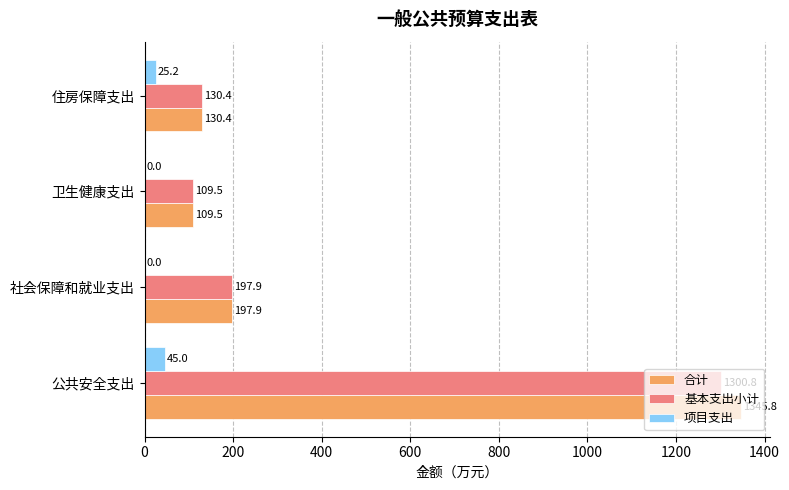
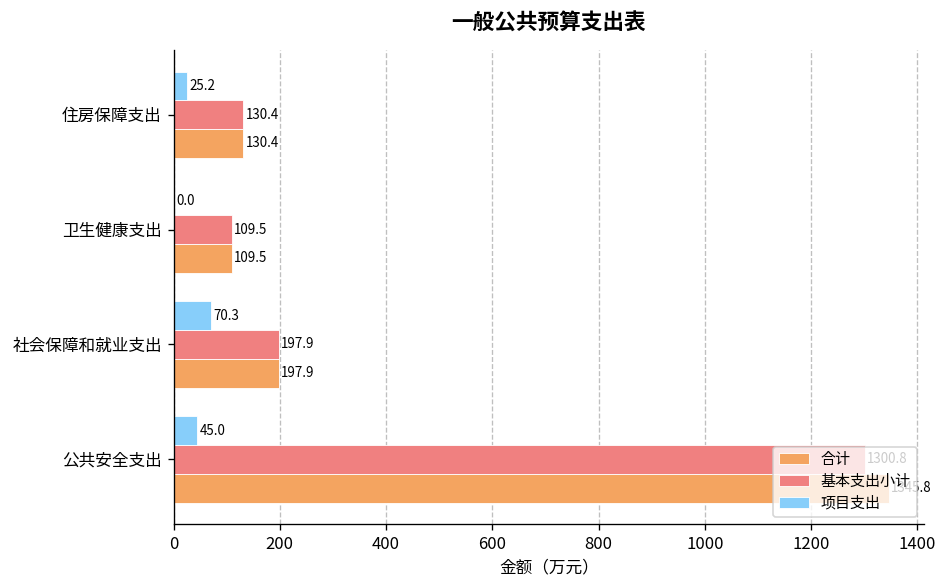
  {
    "项目支出": {
      "住房保障支出": 25.2,
      "卫生健康支出": 0.0,
-     "社会保障和就业支出": 0.0,
+     "社会保障和就业支出": 70.3,
      "公共安全支出": 45.0
    }
  }
